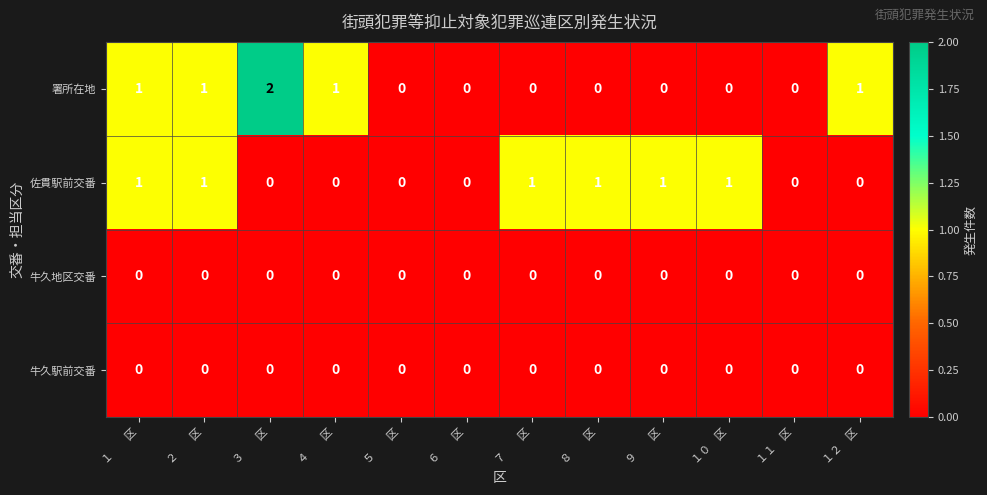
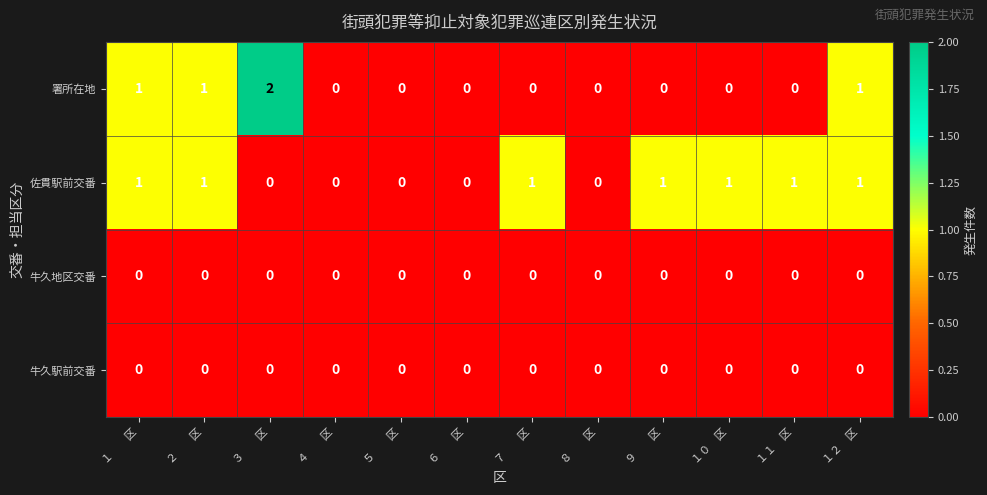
  {
    "署所在地": {
      "１ 区": 1,
      "２ 区": 1,
      "３ 区": 2,
-     "４ 区": 1,
+     "４ 区": 0,
      "５ 区": 0,
      "６ 区": 0,
      "７ 区": 0,
      "８ 区": 0,
      "９ 区": 0,
      "１０ 区": 0,
      "１１ 区": 0,
      "１２ 区": 1
    },
    "佐貫駅前交番": {
      "１ 区": 1,
      "２ 区": 1,
      "３ 区": 0,
      "４ 区": 0,
      "５ 区": 0,
      "６ 区": 0,
      "７ 区": 1,
-     "８ 区": 1,
+     "８ 区": 0,
      "９ 区": 1,
      "１０ 区": 1,
-     "１１ 区": 0,
-     "１２ 区": 0
+     "１１ 区": 1,
+     "１２ 区": 1
    },
    "牛久地区交番": {
      "１ 区": 0,
      "２ 区": 0,
      "３ 区": 0,
      "４ 区": 0,
      "５ 区": 0,
      "６ 区": 0,
      "７ 区": 0,
      "８ 区": 0,
      "９ 区": 0,
      "１０ 区": 0,
      "１１ 区": 0,
      "１２ 区": 0
    },
    "牛久駅前交番": {
      "１ 区": 0,
      "２ 区": 0,
      "３ 区": 0,
      "４ 区": 0,
      "５ 区": 0,
      "６ 区": 0,
      "７ 区": 0,
      "８ 区": 0,
      "９ 区": 0,
      "１０ 区": 0,
      "１１ 区": 0,
      "１２ 区": 0
    }
  }
